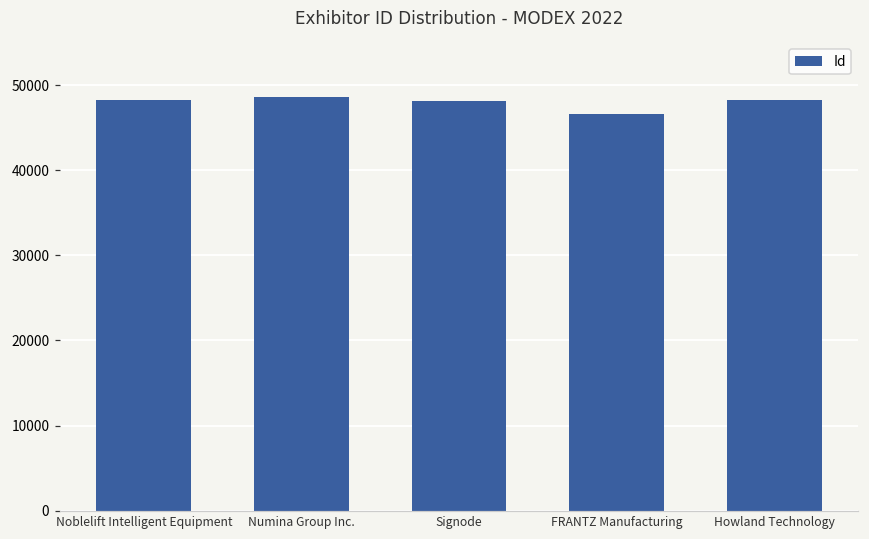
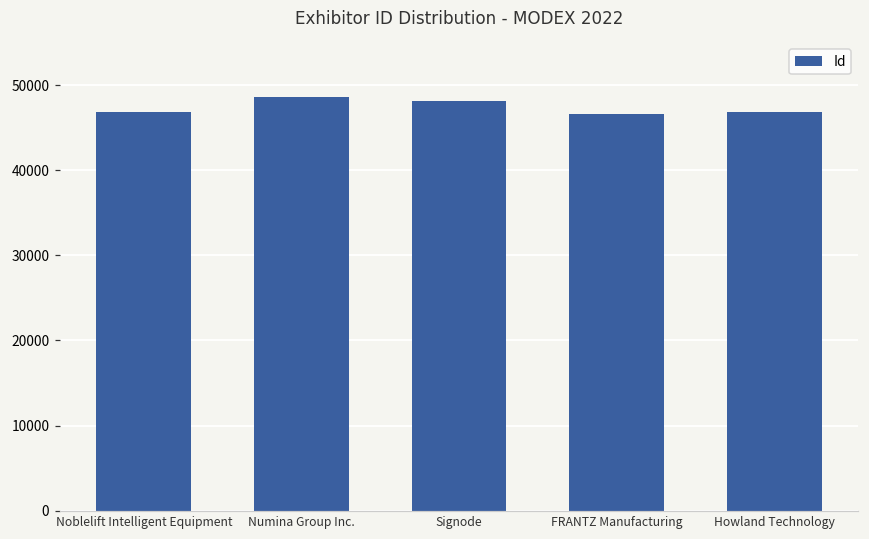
  {
-   "Noblelift Intelligent Equipment": 48000,
+   "Noblelift Intelligent Equipment": 47000,
    "Numina Group Inc.": 49000,
    "Signode": 48000,
    "FRANTZ Manufacturing": 47000,
-   "Howland Technology": 48000
+   "Howland Technology": 47000
  }
